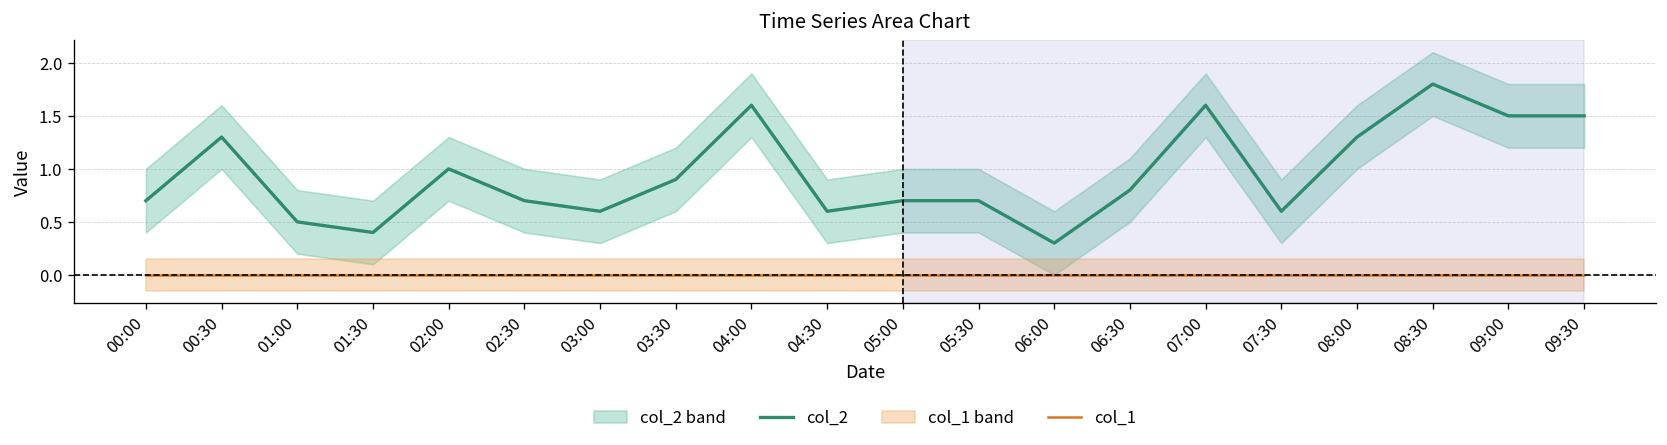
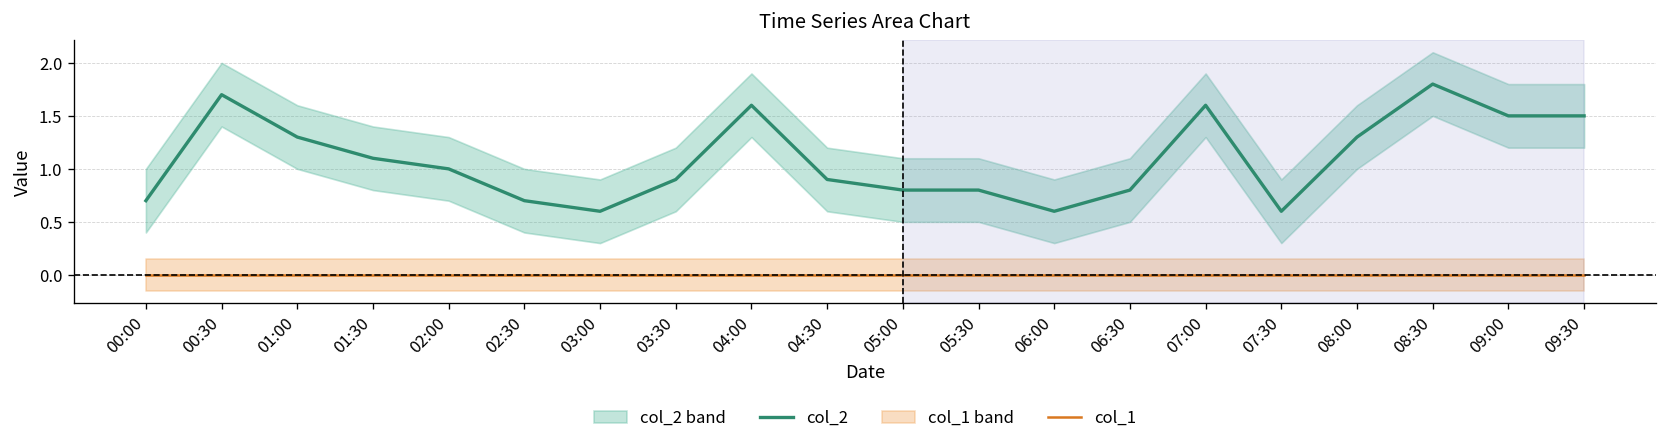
  {
    "col_2": {
      "00:00": 0.7,
-     "00:30": 1.3,
-     "01:00": 0.5,
-     "01:30": 0.4,
+     "00:30": 1.7,
+     "01:00": 1.3,
+     "01:30": 1.1,
      "02:00": 1.0,
      "02:30": 0.7,
      "03:00": 0.6,
      "03:30": 0.9,
      "04:00": 1.6,
-     "04:30": 0.6,
-     "05:00": 0.7,
-     "05:30": 0.7,
-     "06:00": 0.3,
+     "04:30": 0.9,
+     "05:00": 0.8,
+     "05:30": 0.8,
+     "06:00": 0.6,
      "06:30": 0.8,
      "07:00": 1.6,
      "07:30": 0.6,
      "08:00": 1.3,
      "08:30": 1.8,
      "09:00": 1.5,
      "09:30": 1.5
    },
    "col_2 band": {
      "06:00": 0.6
    },
    "col_1": {
      "00:00": 0.0,
      "00:30": 0.0,
      "01:00": 0.0,
      "01:30": 0.0,
      "02:00": 0.0,
      "02:30": 0.0,
      "03:00": 0.0,
      "03:30": 0.0,
      "04:00": 0.0,
      "04:30": 0.0,
      "05:00": 0.0,
      "05:30": 0.0,
      "06:00": 0.0,
      "06:30": 0.0,
      "07:00": 0.0,
      "07:30": 0.0,
      "08:00": 0.0,
      "08:30": 0.0,
      "09:00": 0.0,
      "09:30": 0.0
    },
    "col_1 band": {
      "00:00": 0.2,
      "00:30": 0.2,
      "01:00": 0.2,
      "01:30": 0.2,
      "02:00": 0.2,
      "02:30": 0.2,
      "03:00": 0.2,
      "03:30": 0.2,
      "04:00": 0.2,
      "04:30": 0.2,
      "05:00": 0.2,
      "05:30": 0.2,
      "06:00": 0.2,
      "06:30": 0.2,
      "07:00": 0.2,
      "07:30": 0.2,
      "08:00": 0.2,
      "08:30": 0.2,
      "09:00": 0.2,
      "09:30": 0.2
    }
  }
